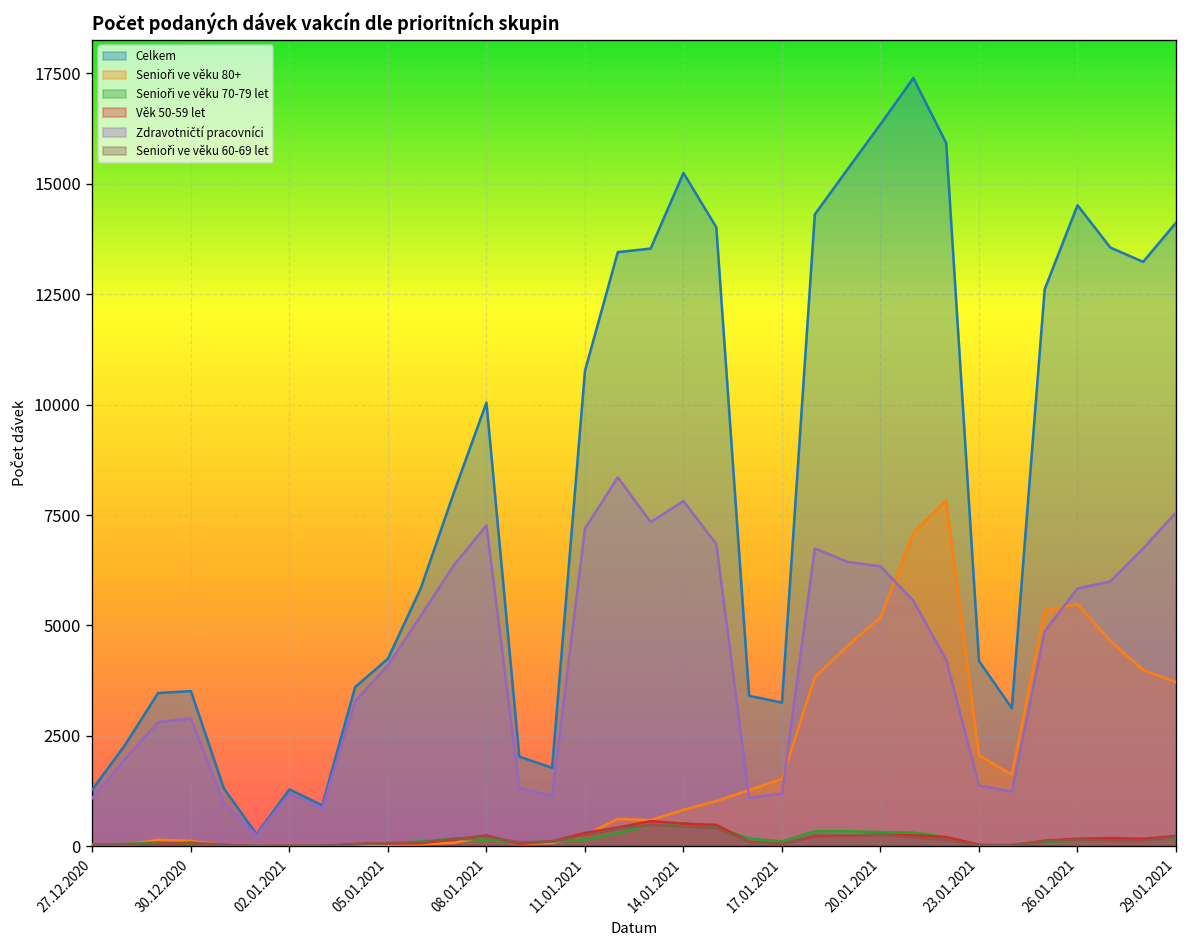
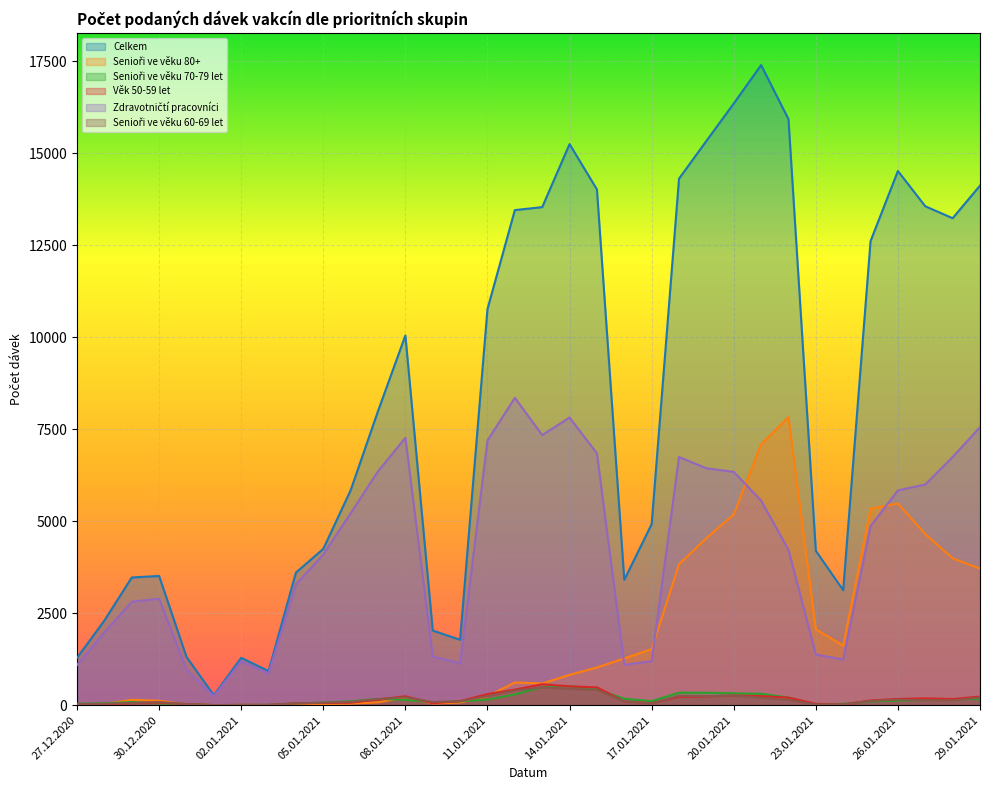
  {
    "Celkem": {
      "27.12.2020": 1300,
      "30.12.2020": 3500,
      "02.01.2021": 1300,
      "05.01.2021": 4200,
      "08.01.2021": 10000,
      "11.01.2021": 10800,
      "14.01.2021": 15200,
-     "17.01.2021": 3300,
+     "17.01.2021": 4900,
      "20.01.2021": 16300,
      "23.01.2021": 4200,
      "26.01.2021": 14500,
      "29.01.2021": 14100
    },
    "Senioři ve věku 70-79 let": {
      "11.01.2021": 200
    },
    "Zdravotničtí pracovníci": {
      "27.12.2020": 1100,
      "30.12.2020": 2900,
      "02.01.2021": 1200,
      "05.01.2021": 4100,
      "08.01.2021": 7300,
      "11.01.2021": 7200,
      "14.01.2021": 7800,
      "17.01.2021": 1200,
      "20.01.2021": 6300,
      "23.01.2021": 1400,
      "26.01.2021": 5800,
      "29.01.2021": 7600
    }
  }
